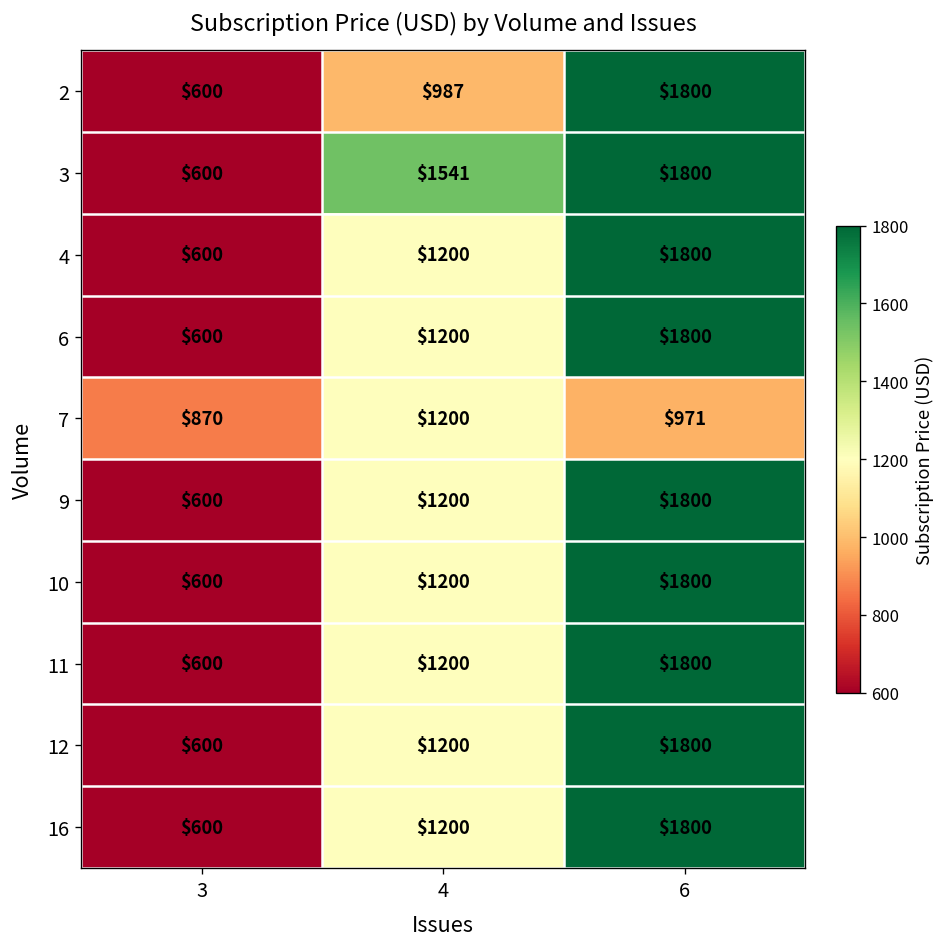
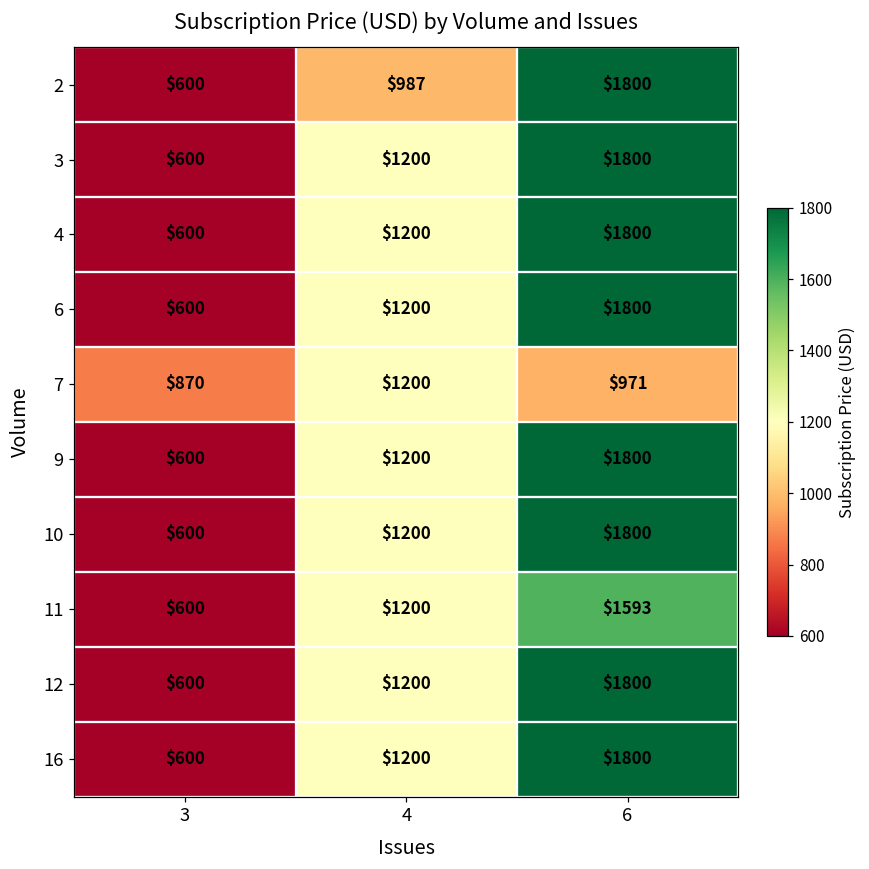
  {
    "2": {
      "3": "$600",
      "4": "$987",
      "6": "$1800"
    },
    "3": {
      "3": "$600",
-     "4": "$1541",
+     "4": "$1200",
      "6": "$1800"
    },
    "4": {
      "3": "$600",
      "4": "$1200",
      "6": "$1800"
    },
    "6": {
      "3": "$600",
      "4": "$1200",
      "6": "$1800"
    },
    "7": {
      "3": "$870",
      "4": "$1200",
      "6": "$971"
    },
    "9": {
      "3": "$600",
      "4": "$1200",
      "6": "$1800"
    },
    "10": {
      "3": "$600",
      "4": "$1200",
      "6": "$1800"
    },
    "11": {
      "3": "$600",
      "4": "$1200",
-     "6": "$1800"
+     "6": "$1593"
    },
    "12": {
      "3": "$600",
      "4": "$1200",
      "6": "$1800"
    },
    "16": {
      "3": "$600",
      "4": "$1200",
      "6": "$1800"
    }
  }
